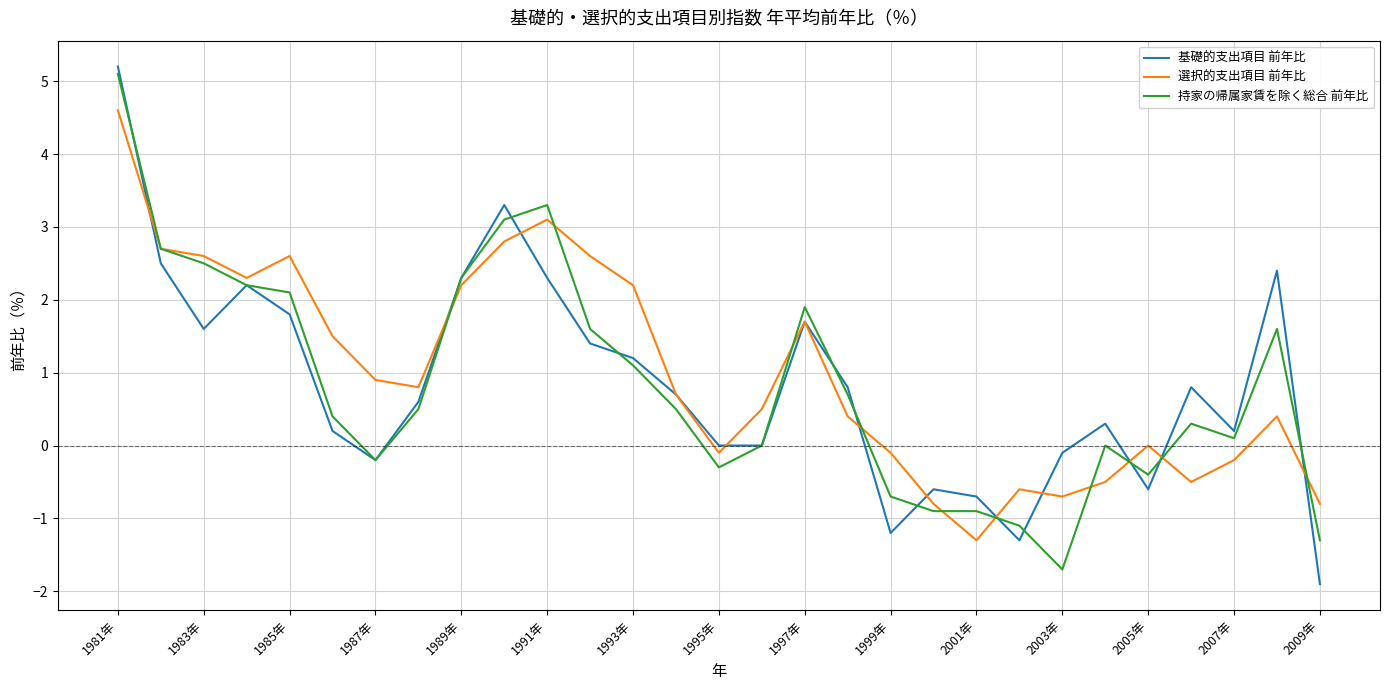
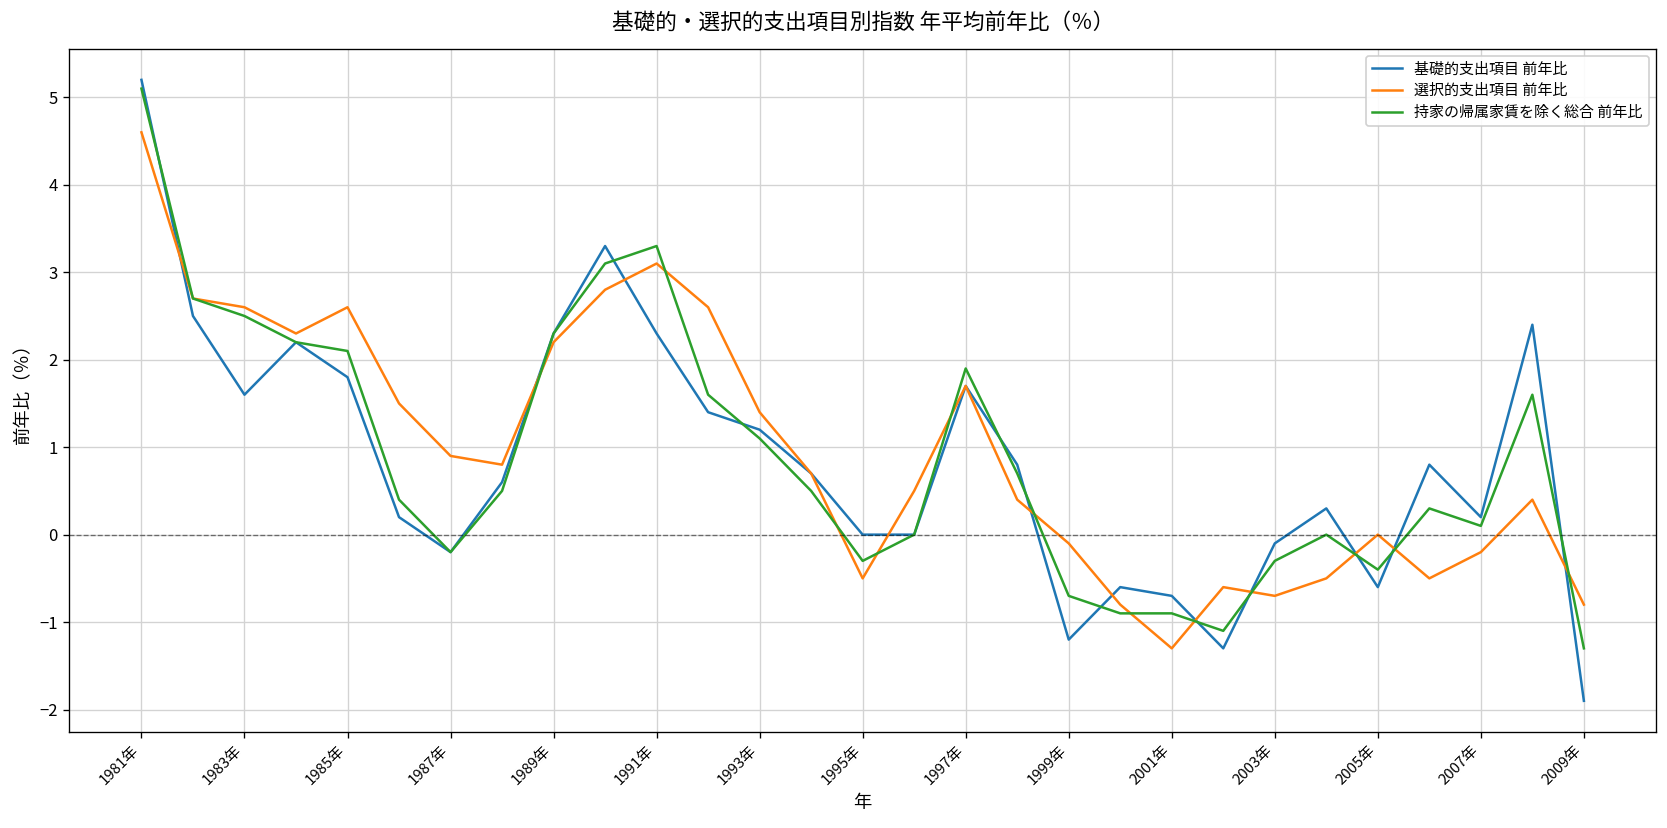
  {
    "基礎的支出項目 前年比": {
      "1981年": 5.2,
      "1983年": 1.6,
      "1985年": 1.8,
      "1991年": 2.3,
      "1993年": 1.2,
      "1995年": 0.0,
      "1999年": -1.2,
      "2001年": -0.7,
      "2003年": -0.1,
      "2005年": -0.6,
      "2007年": 0.2,
      "2009年": -1.9
    },
    "選択的支出項目 前年比": {
      "1981年": 4.6,
      "1983年": 2.6,
      "1985年": 2.6,
      "1987年": 0.9,
      "1989年": 2.2,
      "1991年": 3.1,
-     "1993年": 2.2,
-     "1995年": -0.1,
+     "1993年": 1.4,
+     "1995年": -0.5,
      "1999年": -0.1,
      "2001年": -1.3,
      "2003年": -0.7,
      "2005年": 0.0,
      "2007年": -0.2,
      "2009年": -0.8
    },
    "持家の帰属家賃を除く総合 前年比": {
      "1981年": 5.1,
      "1983年": 2.5,
      "1985年": 2.1,
      "1991年": 3.3,
      "1993年": 1.1,
      "1995年": -0.3,
      "1997年": 1.9,
      "1999年": -0.7,
      "2001年": -0.9,
-     "2003年": -1.7,
+     "2003年": -0.3,
      "2005年": -0.4,
      "2007年": 0.1,
      "2009年": -1.3
    }
  }
